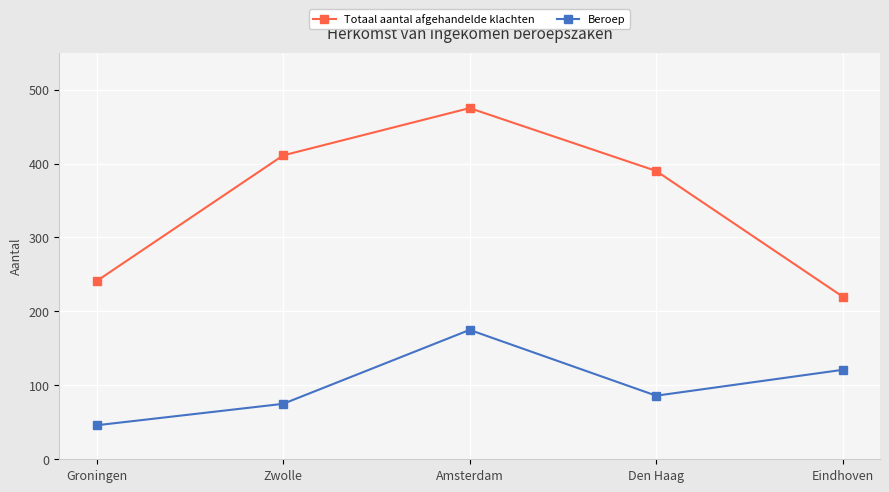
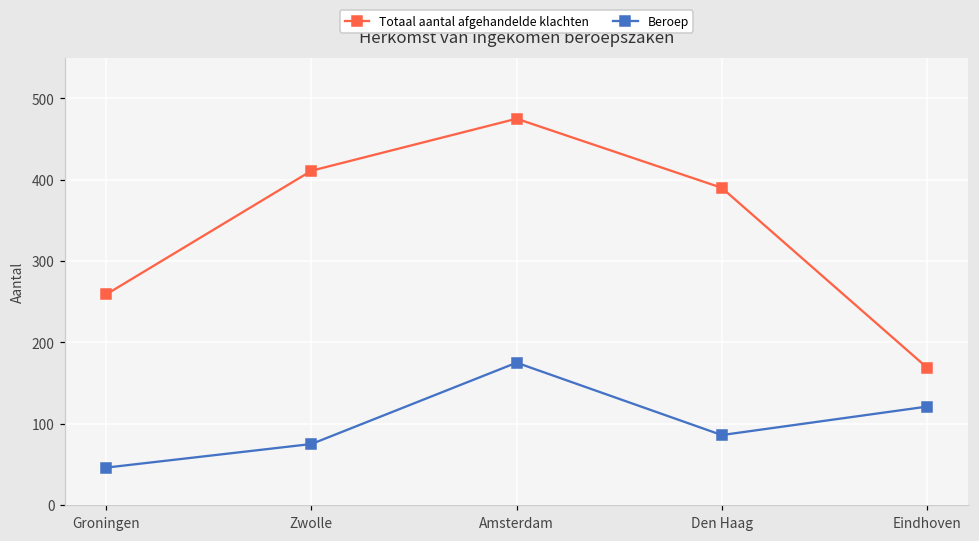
  {
    "Totaal aantal afgehandelde klachten": {
-     "Groningen": 240,
+     "Groningen": 260,
      "Zwolle": 410,
      "Amsterdam": 480,
      "Den Haag": 390,
-     "Eindhoven": 220
+     "Eindhoven": 170
    },
    "Beroep": {
      "Groningen": 50,
      "Zwolle": 80,
      "Amsterdam": 180,
      "Den Haag": 90,
      "Eindhoven": 120
    }
  }
